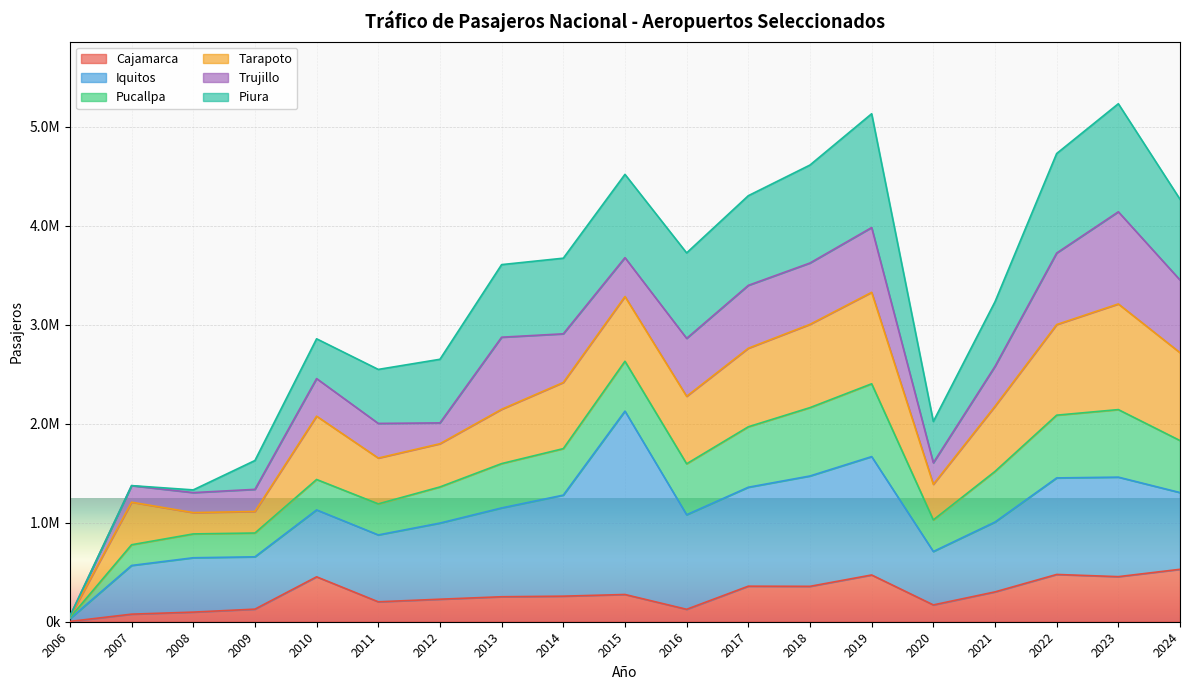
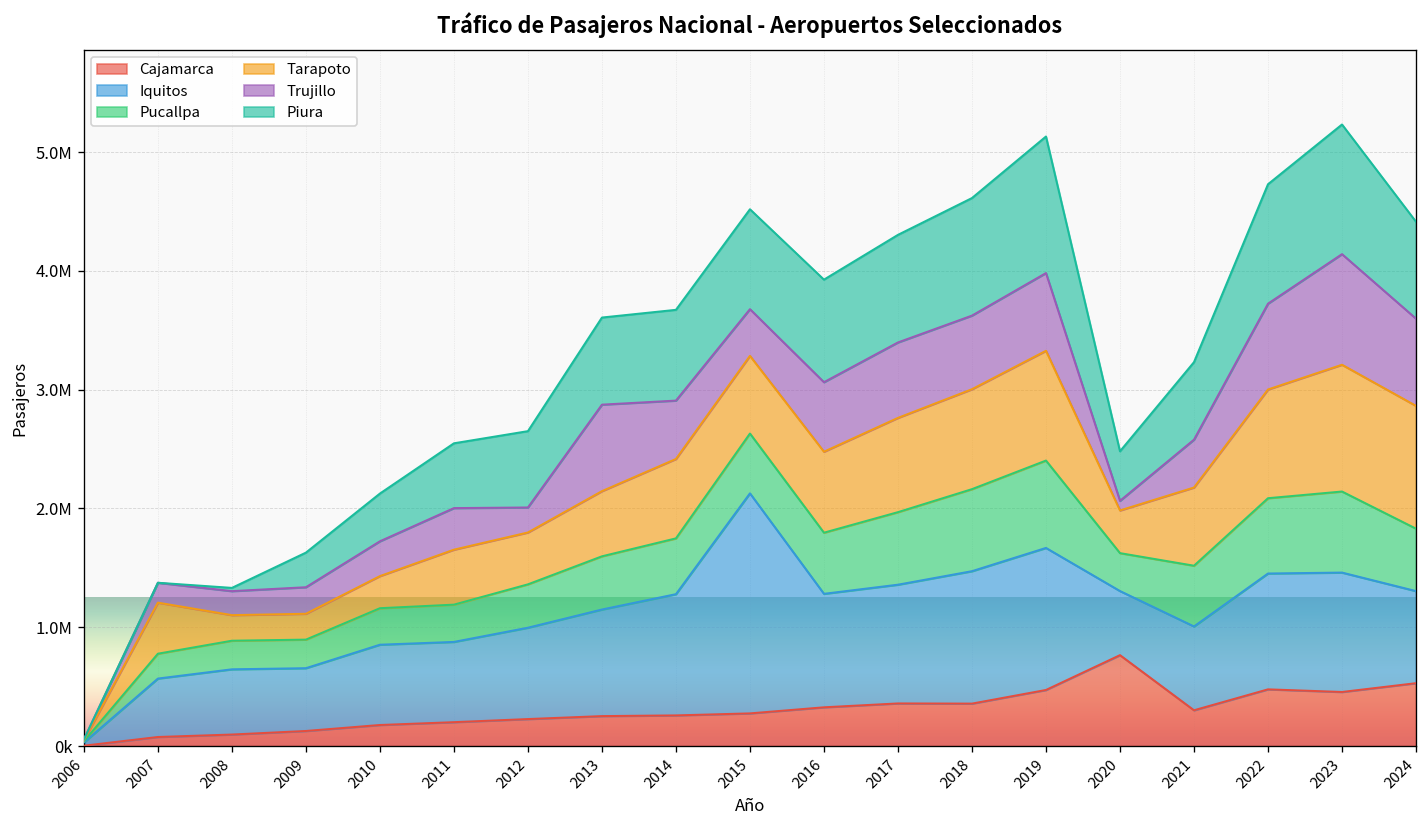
  {
    "Cajamarca": {
      "2006": 0,
      "2007": 100000,
      "2008": 100000,
      "2009": 100000,
-     "2010": 500000,
+     "2010": 200000,
      "2011": 200000,
      "2012": 200000,
      "2013": 300000,
      "2014": 300000,
      "2015": 300000,
-     "2016": 100000,
+     "2016": 300000,
      "2017": 400000,
      "2018": 400000,
      "2019": 500000,
-     "2020": 200000,
+     "2020": 800000,
      "2021": 300000,
      "2022": 500000,
      "2023": 500000,
      "2024": 500000
    },
    "Iquitos": {
      "2007": 500000,
      "2008": 500000,
      "2009": 500000,
      "2010": 700000,
      "2011": 700000,
      "2012": 800000,
      "2013": 900000,
      "2014": 1000000,
      "2015": 1900000,
      "2016": 1000000,
      "2017": 1000000,
      "2018": 1100000,
      "2019": 1200000,
      "2020": 500000,
      "2021": 700000,
      "2022": 1000000,
      "2023": 1000000,
      "2024": 800000
    },
    "Tarapoto": {
      "2007": 400000,
      "2008": 200000,
      "2009": 200000,
-     "2010": 600000,
+     "2010": 300000,
      "2011": 500000,
      "2012": 400000,
      "2013": 500000,
      "2014": 700000,
      "2015": 700000,
      "2016": 700000,
      "2017": 800000,
      "2018": 800000,
      "2019": 900000,
      "2020": 400000,
      "2021": 700000,
      "2022": 900000,
      "2023": 1100000,
-     "2024": 900000
+     "2024": 1000000
    },
    "Trujillo": {
      "2008": 200000,
      "2009": 200000,
-     "2010": 400000,
+     "2010": 300000,
      "2011": 300000,
      "2012": 200000,
      "2013": 700000,
      "2014": 500000,
      "2015": 400000,
      "2016": 600000,
      "2017": 600000,
      "2018": 600000,
      "2019": 700000,
-     "2020": 200000,
+     "2020": 100000,
      "2021": 400000,
      "2022": 700000,
      "2023": 900000,
      "2024": 700000
    }
  }
